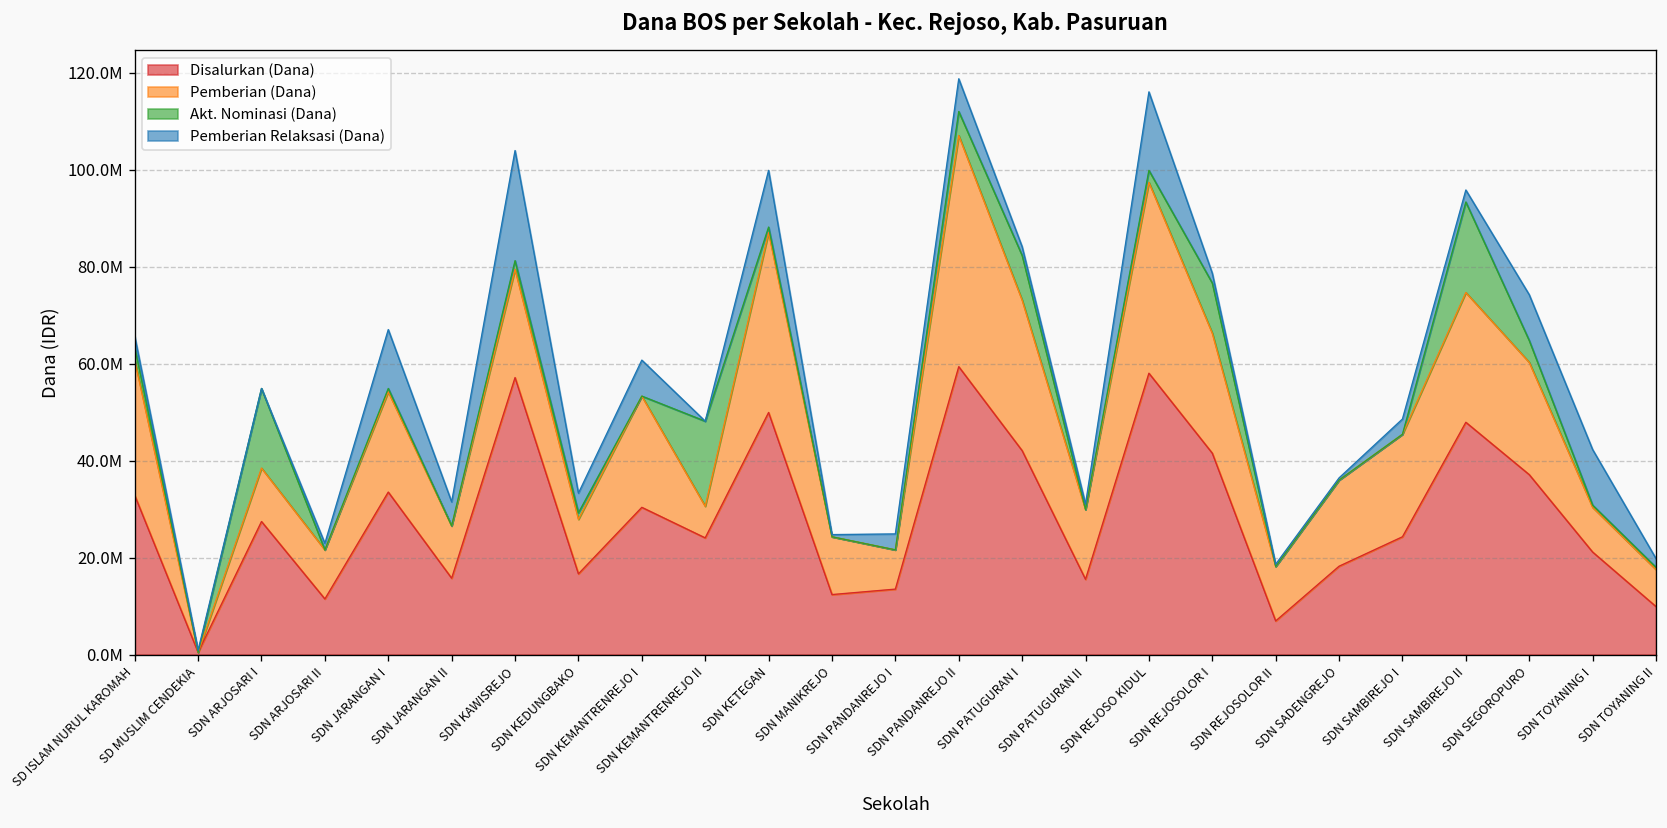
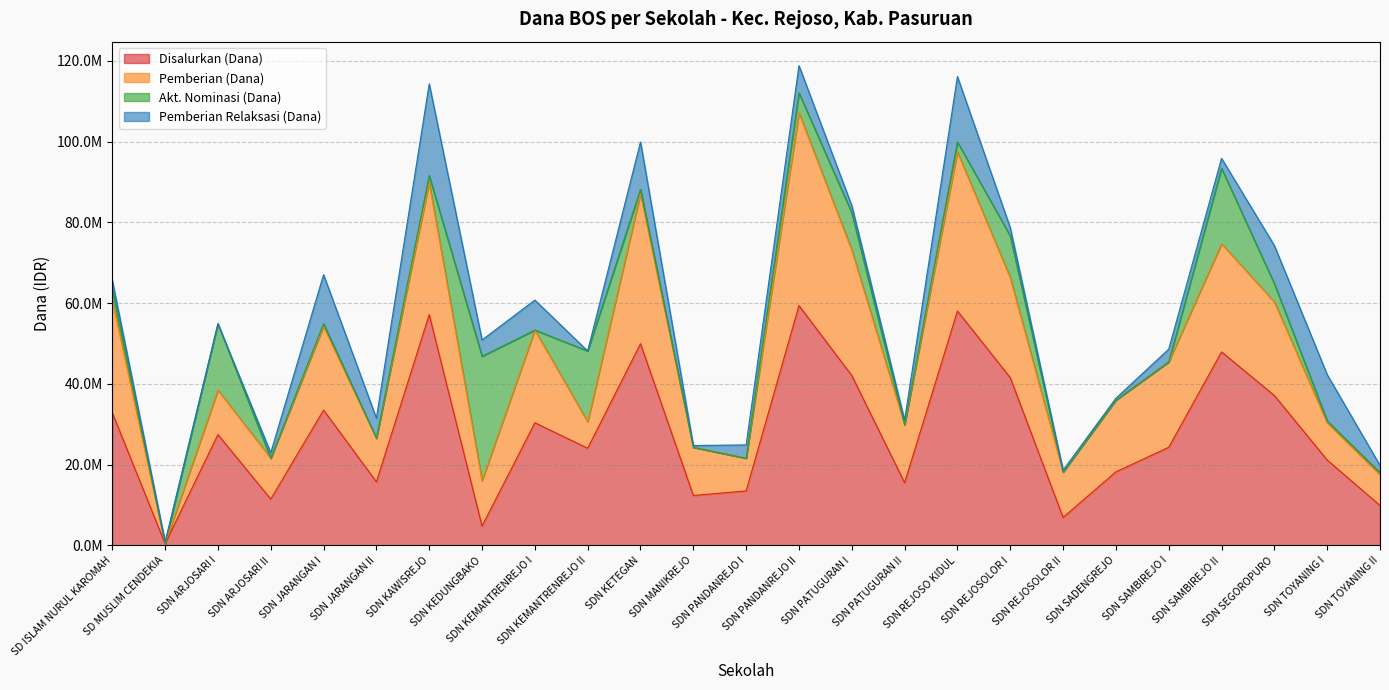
  {
    "Disalurkan (Dana)": {
      "SD ISLAM NURUL KAROMAH": 33000000,
      "SDN ARJOSARI I": 27000000,
      "SDN ARJOSARI II": 11000000,
      "SDN JARANGAN I": 34000000,
      "SDN JARANGAN II": 16000000,
      "SDN KAWISREJO": 57000000,
-     "SDN KEDUNGBAKO": 17000000,
+     "SDN KEDUNGBAKO": 5000000,
      "SDN KEMANTRENREJO I": 30000000,
      "SDN KEMANTRENREJO II": 24000000,
      "SDN KETEGAN": 50000000,
      "SDN MANIKREJO": 12000000,
      "SDN PANDANREJO I": 14000000,
      "SDN PANDANREJO II": 59000000,
      "SDN PATUGURAN I": 42000000,
      "SDN PATUGURAN II": 16000000,
      "SDN REJOSO KIDUL": 58000000,
      "SDN REJOSOLOR I": 42000000,
      "SDN REJOSOLOR II": 7000000,
      "SDN SADENGREJO": 18000000,
      "SDN SAMBIREJO I": 24000000,
      "SDN SAMBIREJO II": 48000000,
      "SDN SEGOROPURO": 37000000,
      "SDN TOYANING I": 21000000,
      "SDN TOYANING II": 10000000
    },
    "Pemberian (Dana)": {
      "SD ISLAM NURUL KAROMAH": 28000000,
      "SDN ARJOSARI I": 11000000,
      "SDN JARANGAN I": 21000000,
-     "SDN KAWISREJO": 22000000,
+     "SDN KAWISREJO": 33000000,
      "SDN KEDUNGBAKO": 11000000,
      "SDN KEMANTRENREJO II": 7000000,
      "SDN KETEGAN": 37000000,
      "SDN PANDANREJO II": 48000000,
      "SDN PATUGURAN I": 31000000,
      "SDN REJOSO KIDUL": 39000000,
      "SDN REJOSOLOR I": 25000000,
      "SDN SAMBIREJO II": 27000000,
      "SDN SEGOROPURO": 23000000
    },
    "Akt. Nominasi (Dana)": {
      "SD ISLAM NURUL KAROMAH": 3000000,
      "SDN JARANGAN I": 1000000,
      "SDN KAWISREJO": 2000000,
-     "SDN KEDUNGBAKO": 1000000,
+     "SDN KEDUNGBAKO": 31000000,
      "SDN KETEGAN": 1000000,
      "SDN PANDANREJO II": 5000000,
      "SDN PATUGURAN I": 9000000,
      "SDN REJOSO KIDUL": 2000000,
      "SDN REJOSOLOR I": 10000000,
      "SDN SAMBIREJO II": 19000000,
      "SDN SEGOROPURO": 5000000
    },
    "Pemberian Relaksasi (Dana)": {
      "SD ISLAM NURUL KAROMAH": 2000000,
      "SDN ARJOSARI II": 1000000,
      "SDN JARANGAN I": 12000000,
      "SDN JARANGAN II": 5000000,
      "SDN KAWISREJO": 23000000,
      "SDN KEDUNGBAKO": 4000000,
      "SDN KEMANTRENREJO I": 7000000,
      "SDN KETEGAN": 12000000,
      "SDN PANDANREJO I": 3000000,
      "SDN PANDANREJO II": 7000000,
      "SDN PATUGURAN I": 2000000,
      "SDN PATUGURAN II": 1000000,
      "SDN REJOSO KIDUL": 16000000,
      "SDN REJOSOLOR I": 2000000,
      "SDN SAMBIREJO I": 3000000,
      "SDN SAMBIREJO II": 2000000,
      "SDN SEGOROPURO": 9000000,
      "SDN TOYANING I": 11000000,
      "SDN TOYANING II": 2000000
    }
  }
